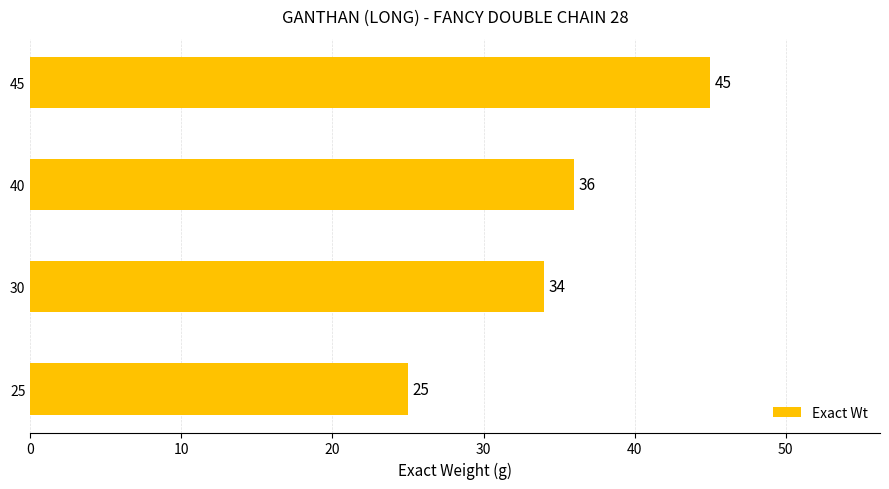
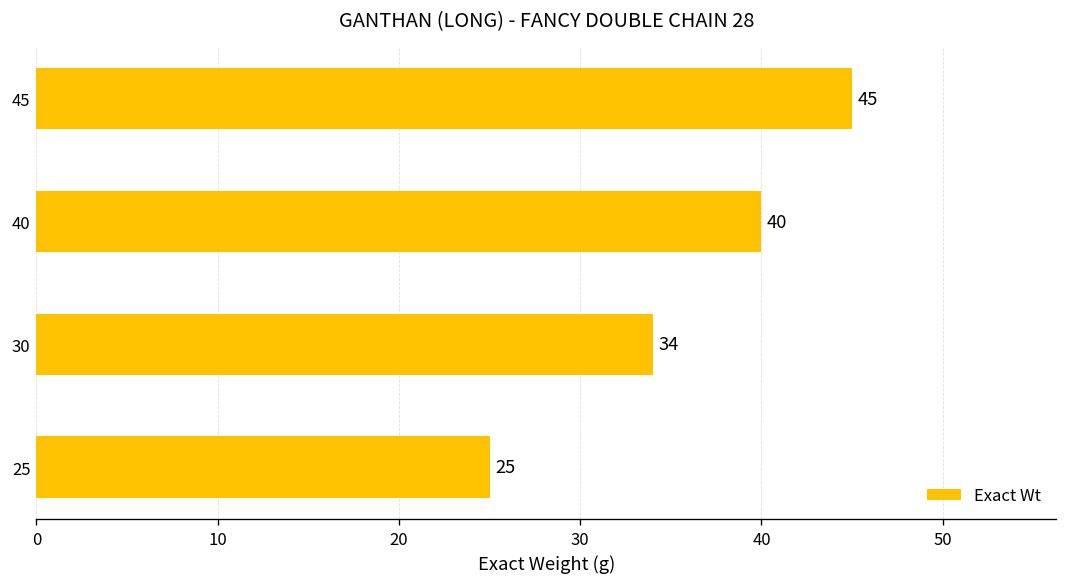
  {
    "45": 45,
-   "40": 36,
+   "40": 40,
    "30": 34,
    "25": 25
  }
